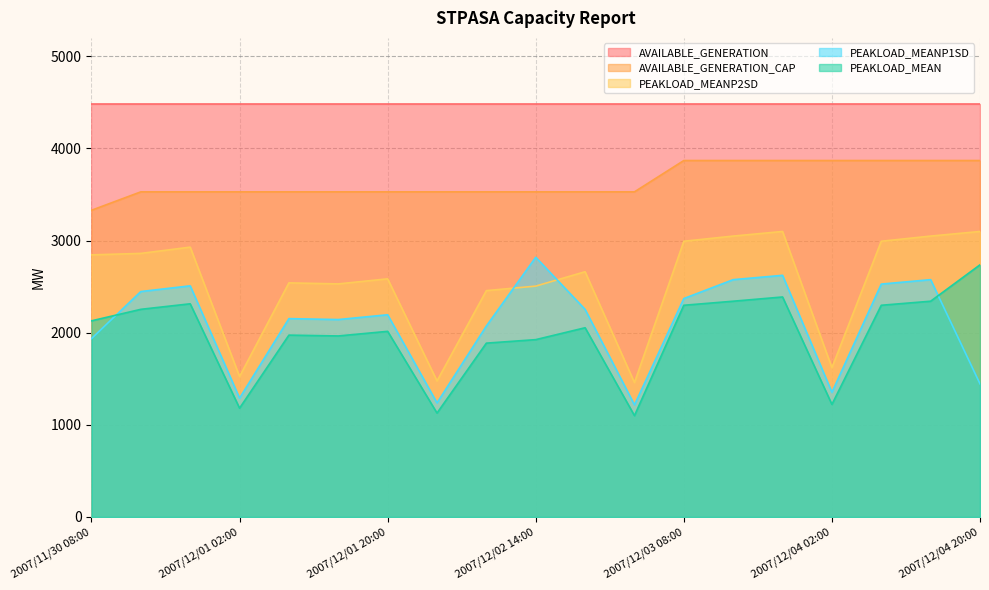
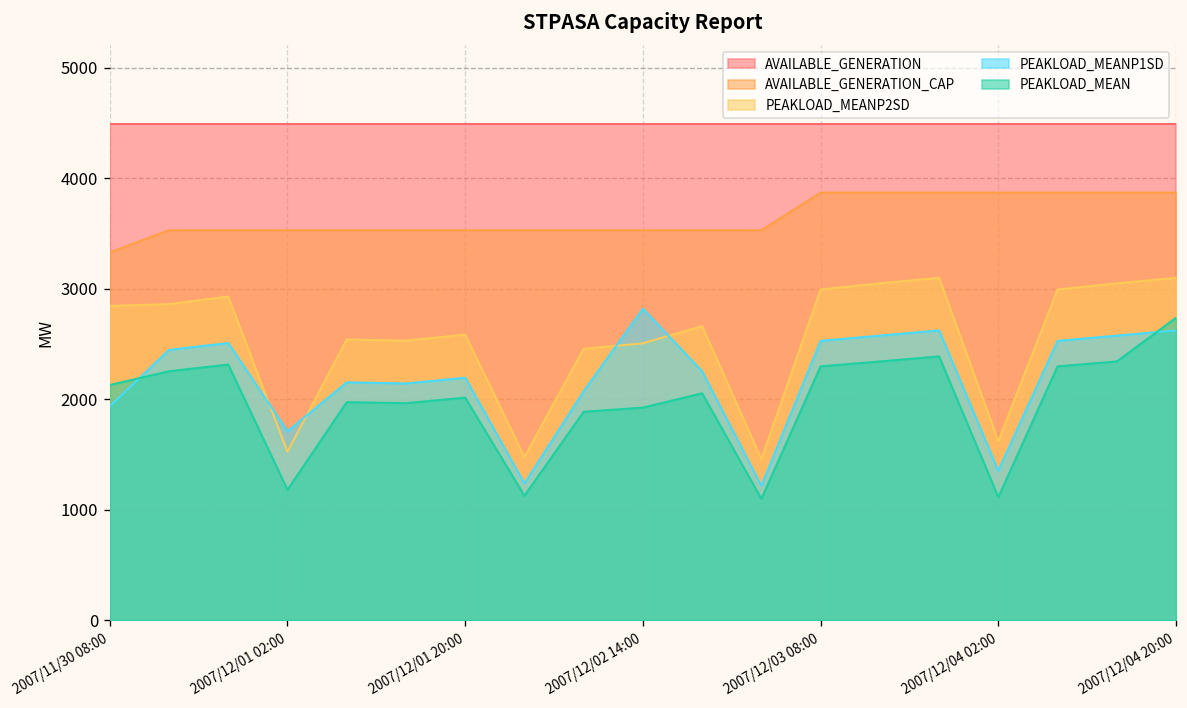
  {
    "PEAKLOAD_MEANP1SD": {
      "2007/11/30 08:00": 1900,
-     "2007/12/01 02:00": 1300,
+     "2007/12/01 02:00": 1700,
      "2007/12/01 20:00": 2200,
      "2007/12/02 14:00": 2800,
-     "2007/12/03 08:00": 2400,
+     "2007/12/03 08:00": 2500,
      "2007/12/04 02:00": 1400,
-     "2007/12/04 20:00": 1400
+     "2007/12/04 20:00": 2600
    },
    "PEAKLOAD_MEAN": {
      "2007/11/30 08:00": 2100,
      "2007/12/01 02:00": 1200,
      "2007/12/01 20:00": 2000,
      "2007/12/02 14:00": 1900,
      "2007/12/03 08:00": 2300,
-     "2007/12/04 02:00": 1200,
+     "2007/12/04 02:00": 1100,
      "2007/12/04 20:00": 2700
    }
  }
